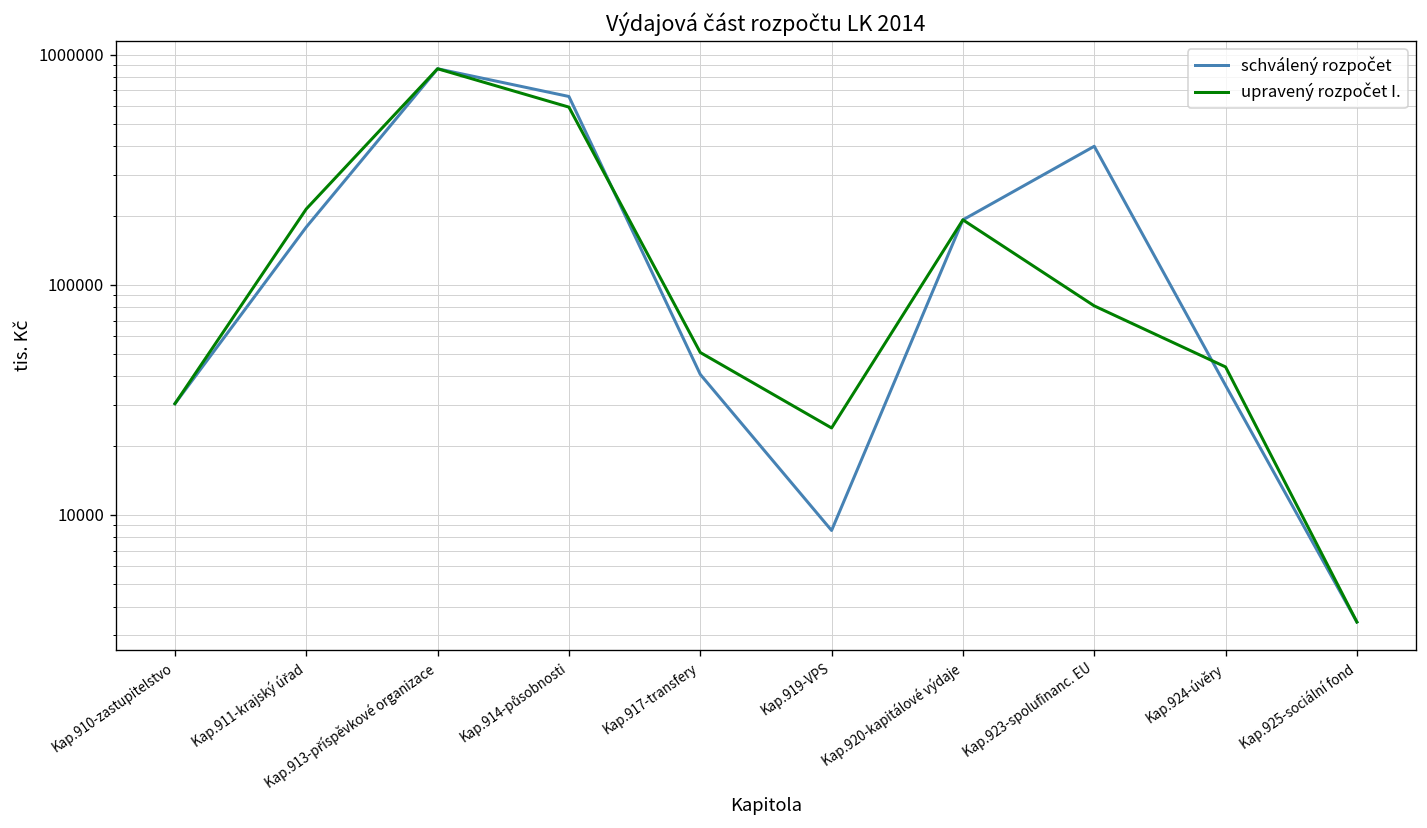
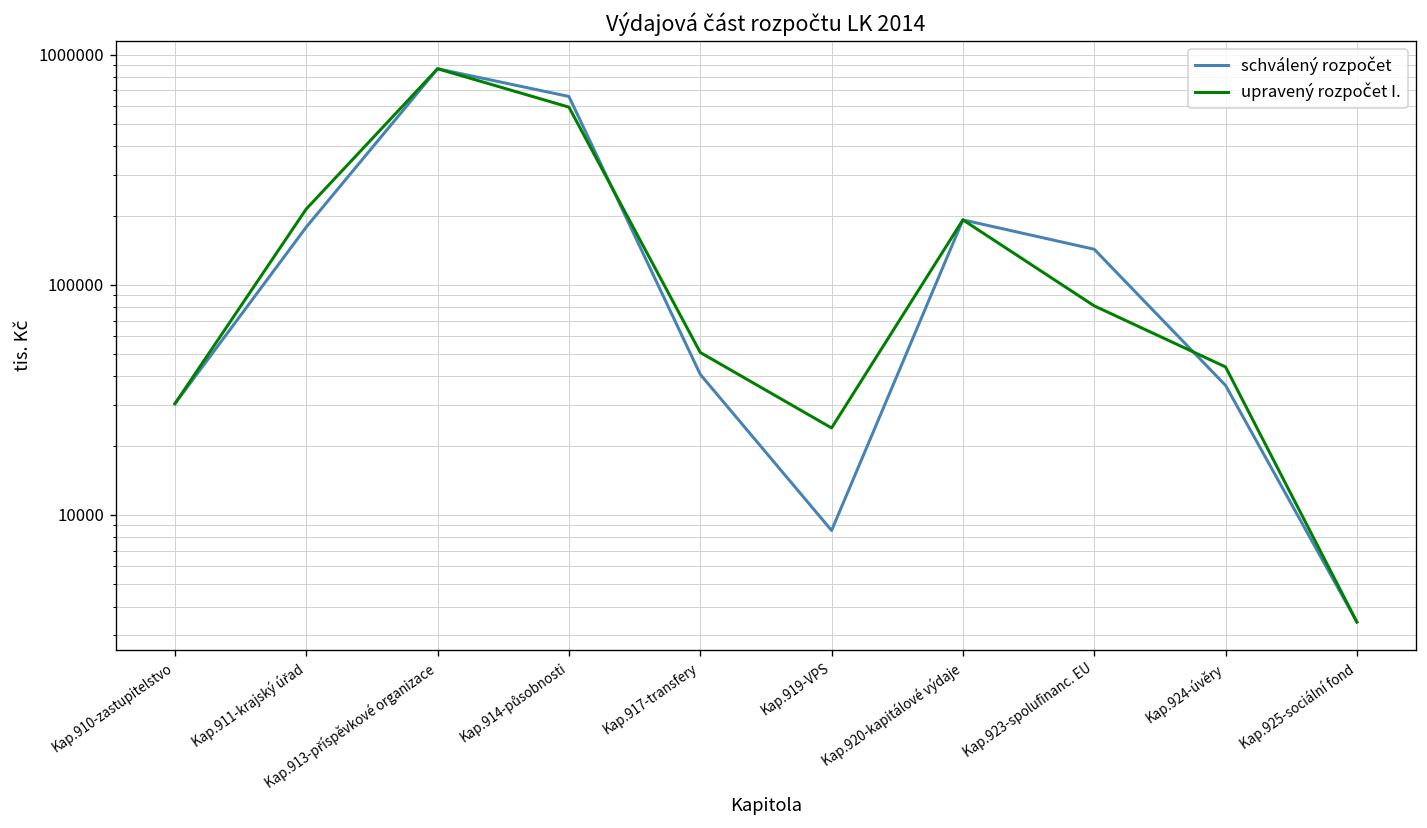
  {
    "schválený rozpočet": {
      "Kap.911-krajský úřad": 180000,
      "Kap.914-působnosti": 660000,
      "Kap.917-transfery": 41000,
      "Kap.919-VPS": 9000,
-     "Kap.923-spolufinanc. EU": 400000,
+     "Kap.923-spolufinanc. EU": 140000,
      "Kap.924-úvěry": 37000
    },
    "upravený rozpočet I.": {
      "Kap.911-krajský úřad": 210000,
      "Kap.914-působnosti": 590000,
      "Kap.917-transfery": 51000,
      "Kap.919-VPS": 24000,
      "Kap.923-spolufinanc. EU": 81000,
      "Kap.924-úvěry": 44000
    }
  }
